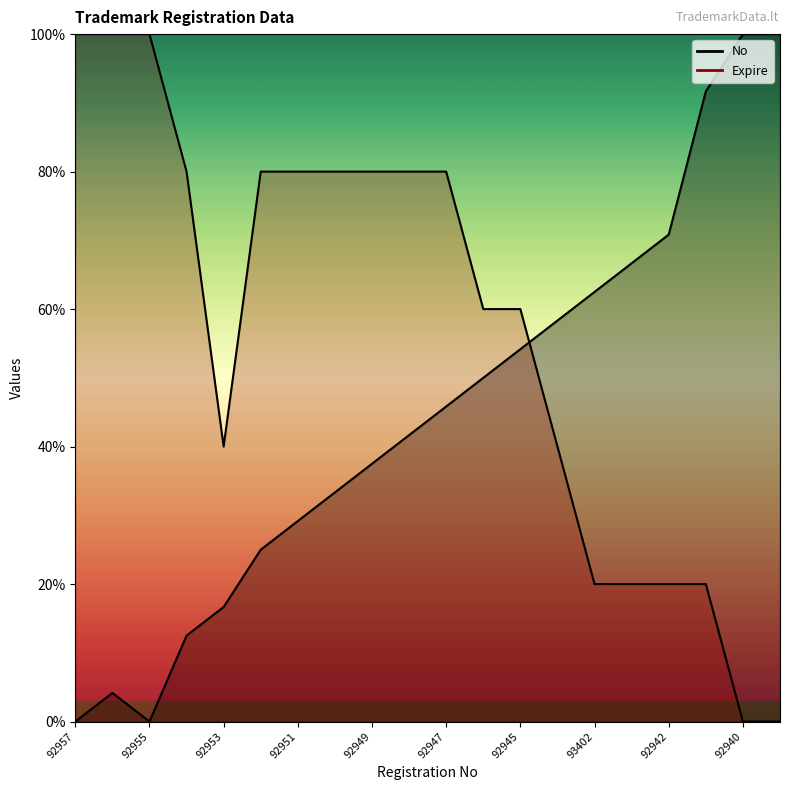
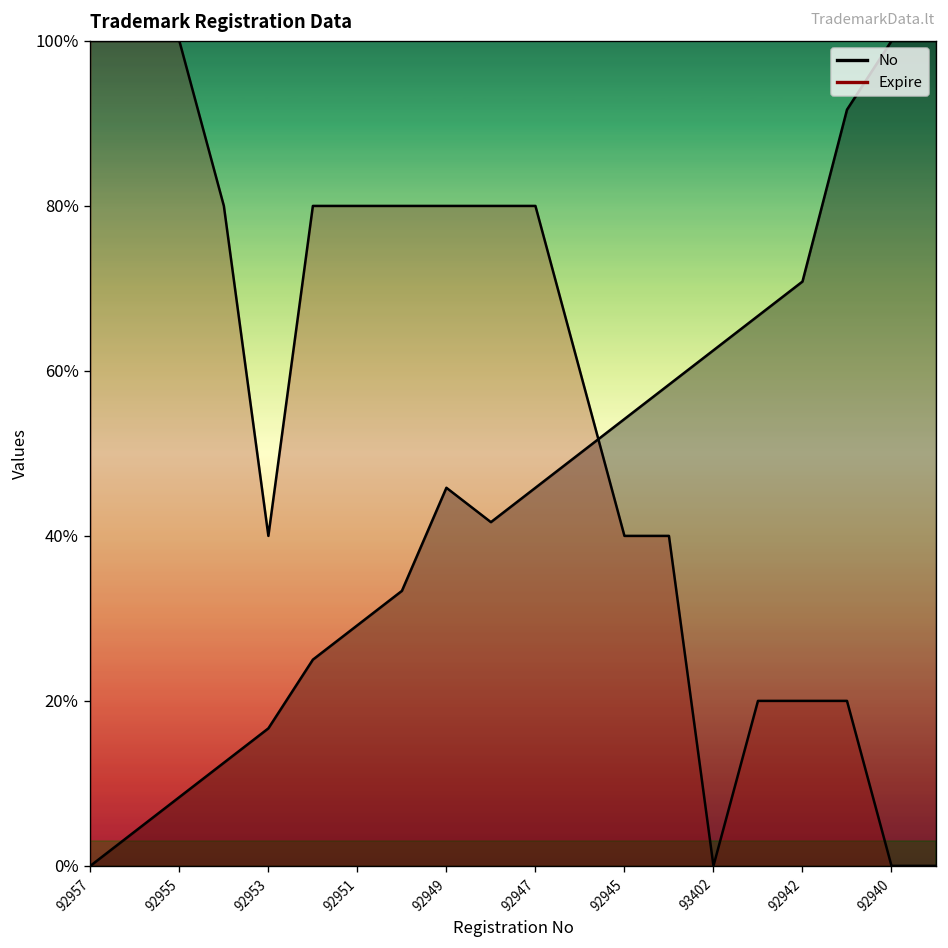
  {
    "No": {
      "92957": "0%",
-     "92955": "0%",
+     "92955": "8%",
      "92953": "17%",
      "92951": "29%",
-     "92949": "38%",
+     "92949": "46%",
      "92947": "46%",
      "92945": "54%",
      "93402": "63%",
      "92942": "71%",
      "92940": "100%"
    },
    "Expire": {
      "92957": "100%",
      "92955": "100%",
      "92953": "40%",
      "92951": "80%",
      "92949": "80%",
      "92947": "80%",
-     "92945": "60%",
-     "93402": "20%",
+     "92945": "40%",
+     "93402": "0%",
      "92942": "20%",
      "92940": "0%"
    }
  }
